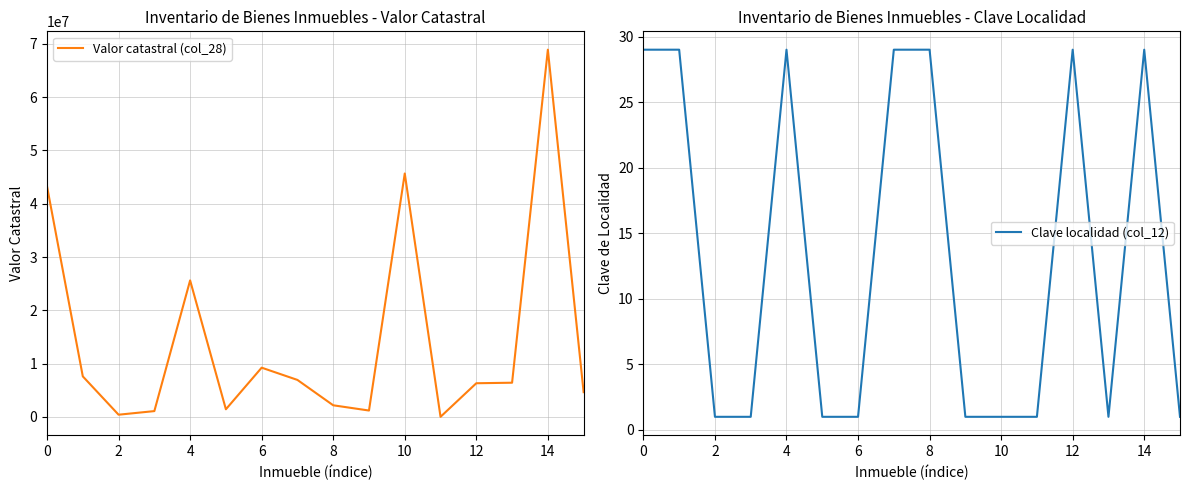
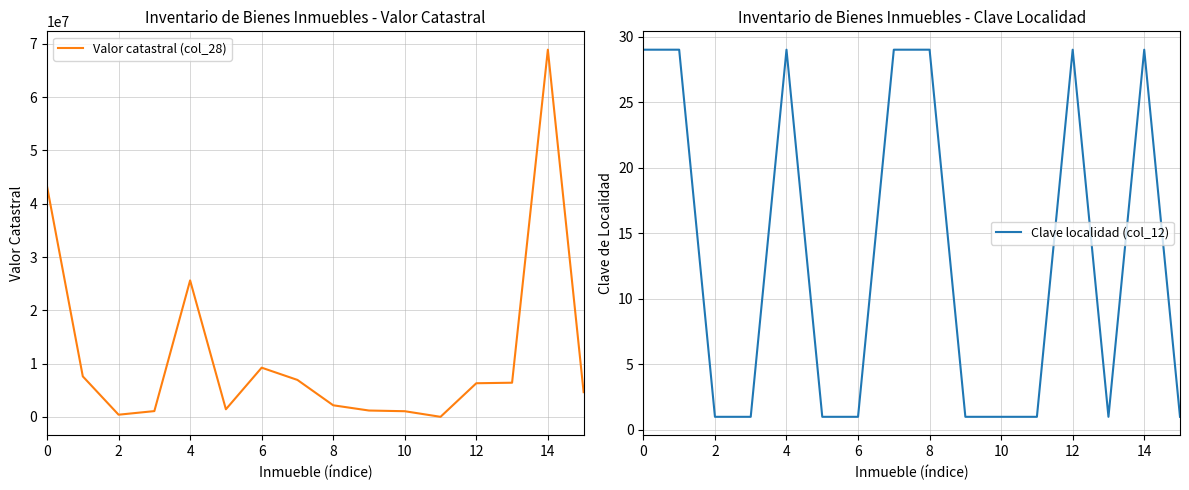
  {
    "Inventario de Bienes Inmuebles - Valor Catastral": {
      "0": 43000000,
      "2": 0,
      "4": 26000000,
      "6": 9000000,
      "8": 2000000,
-     "10": 46000000,
+     "10": 1000000,
      "12": 6000000,
      "14": 69000000
    },
    "Inventario de Bienes Inmuebles - Clave Localidad": {
      "0": 29.0,
      "2": 1.0,
      "4": 29.0,
      "6": 1.0,
      "8": 29.0,
      "10": 1.0,
      "12": 29.0,
      "14": 29.0
    }
  }
